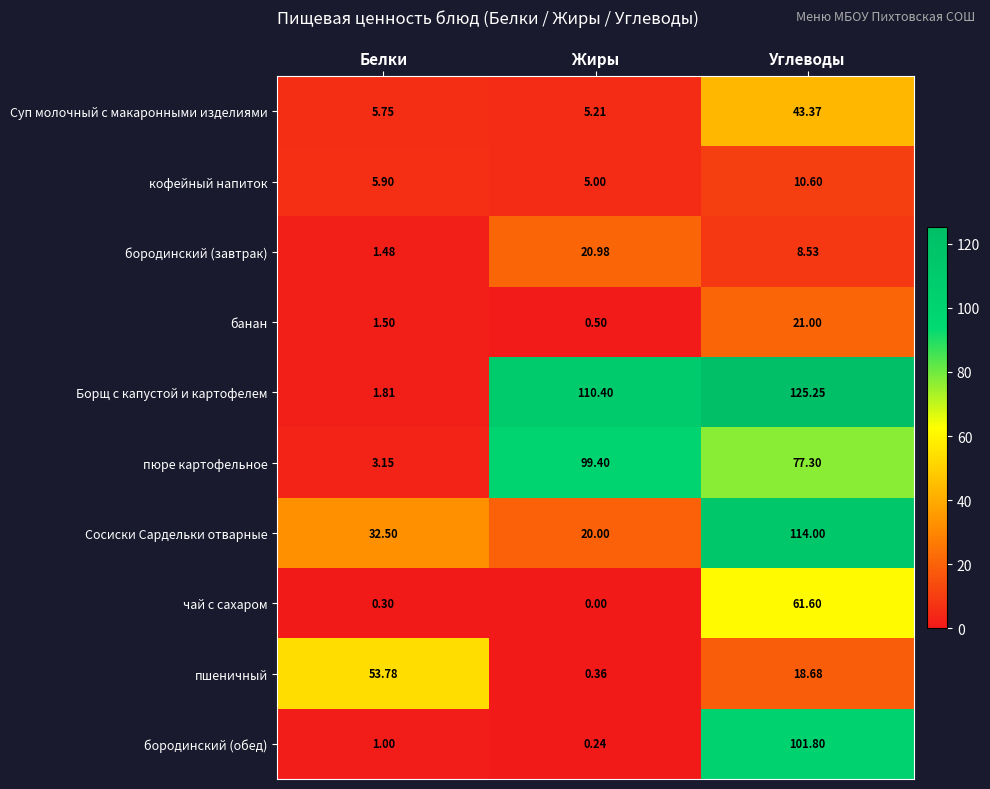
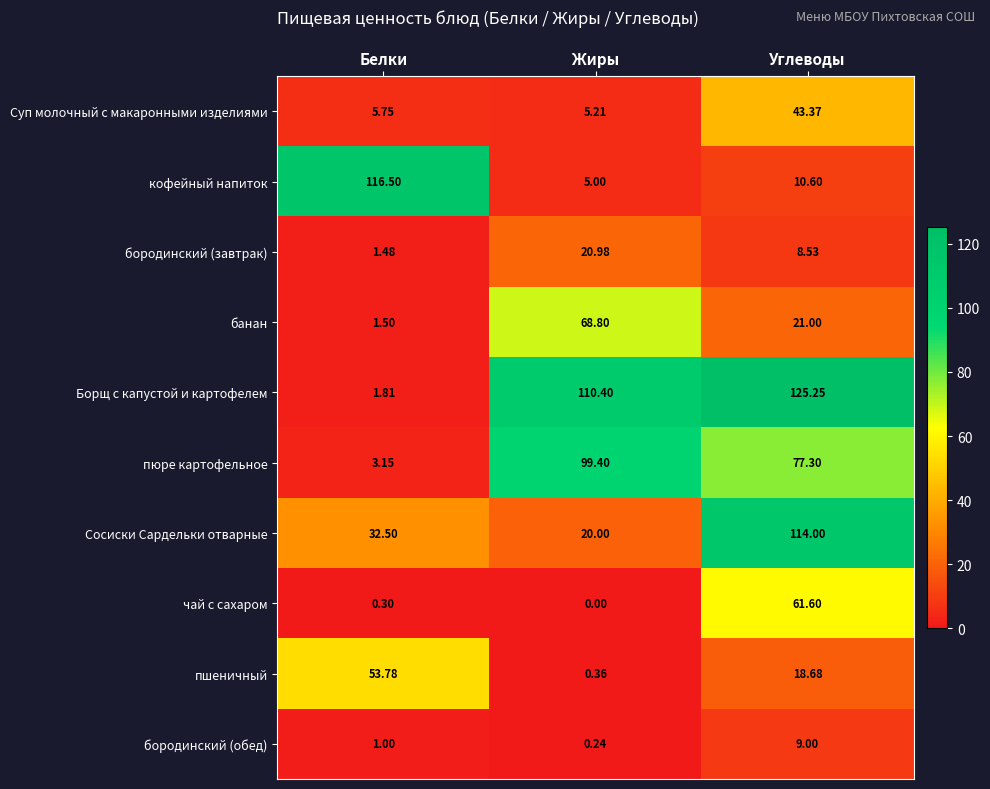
  {
    "Суп молочный с макаронными изделиями": {
      "Белки": 5.75,
      "Жиры": 5.21,
      "Углеводы": 43.37
    },
    "кофейный напиток": {
-     "Белки": 5.90,
+     "Белки": 116.50,
      "Жиры": 5.00,
      "Углеводы": 10.60
    },
    "бородинский (завтрак)": {
      "Белки": 1.48,
      "Жиры": 20.98,
      "Углеводы": 8.53
    },
    "банан": {
      "Белки": 1.50,
-     "Жиры": 0.50,
+     "Жиры": 68.80,
      "Углеводы": 21.00
    },
    "Борщ с капустой и картофелем": {
      "Белки": 1.81,
      "Жиры": 110.40,
      "Углеводы": 125.25
    },
    "пюре картофельное": {
      "Белки": 3.15,
      "Жиры": 99.40,
      "Углеводы": 77.30
    },
    "Сосиски Сардельки отварные": {
      "Белки": 32.50,
      "Жиры": 20.00,
      "Углеводы": 114.00
    },
    "чай с сахаром": {
      "Белки": 0.30,
      "Жиры": 0.00,
      "Углеводы": 61.60
    },
    "пшеничный": {
      "Белки": 53.78,
      "Жиры": 0.36,
      "Углеводы": 18.68
    },
    "бородинский (обед)": {
      "Белки": 1.00,
      "Жиры": 0.24,
-     "Углеводы": 101.80
+     "Углеводы": 9.00
    }
  }
